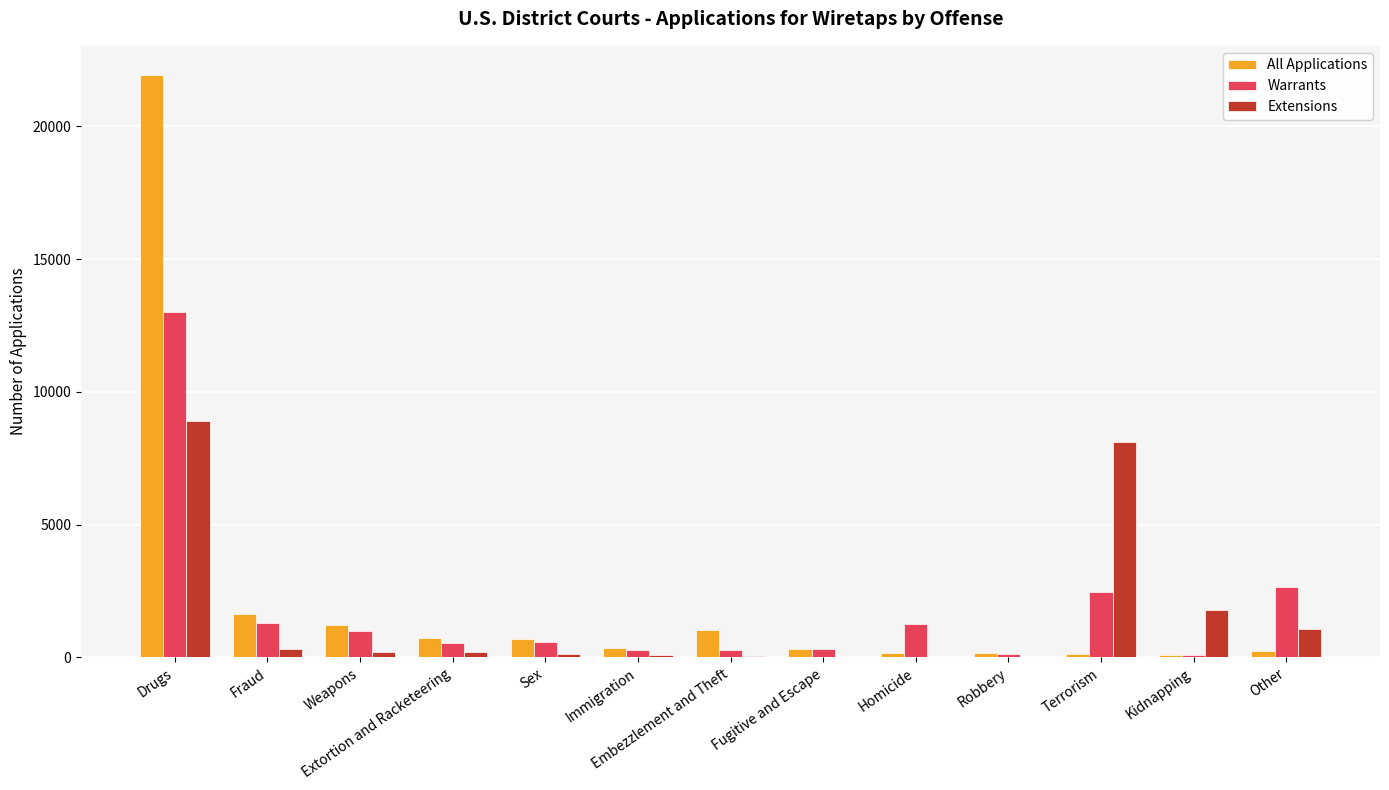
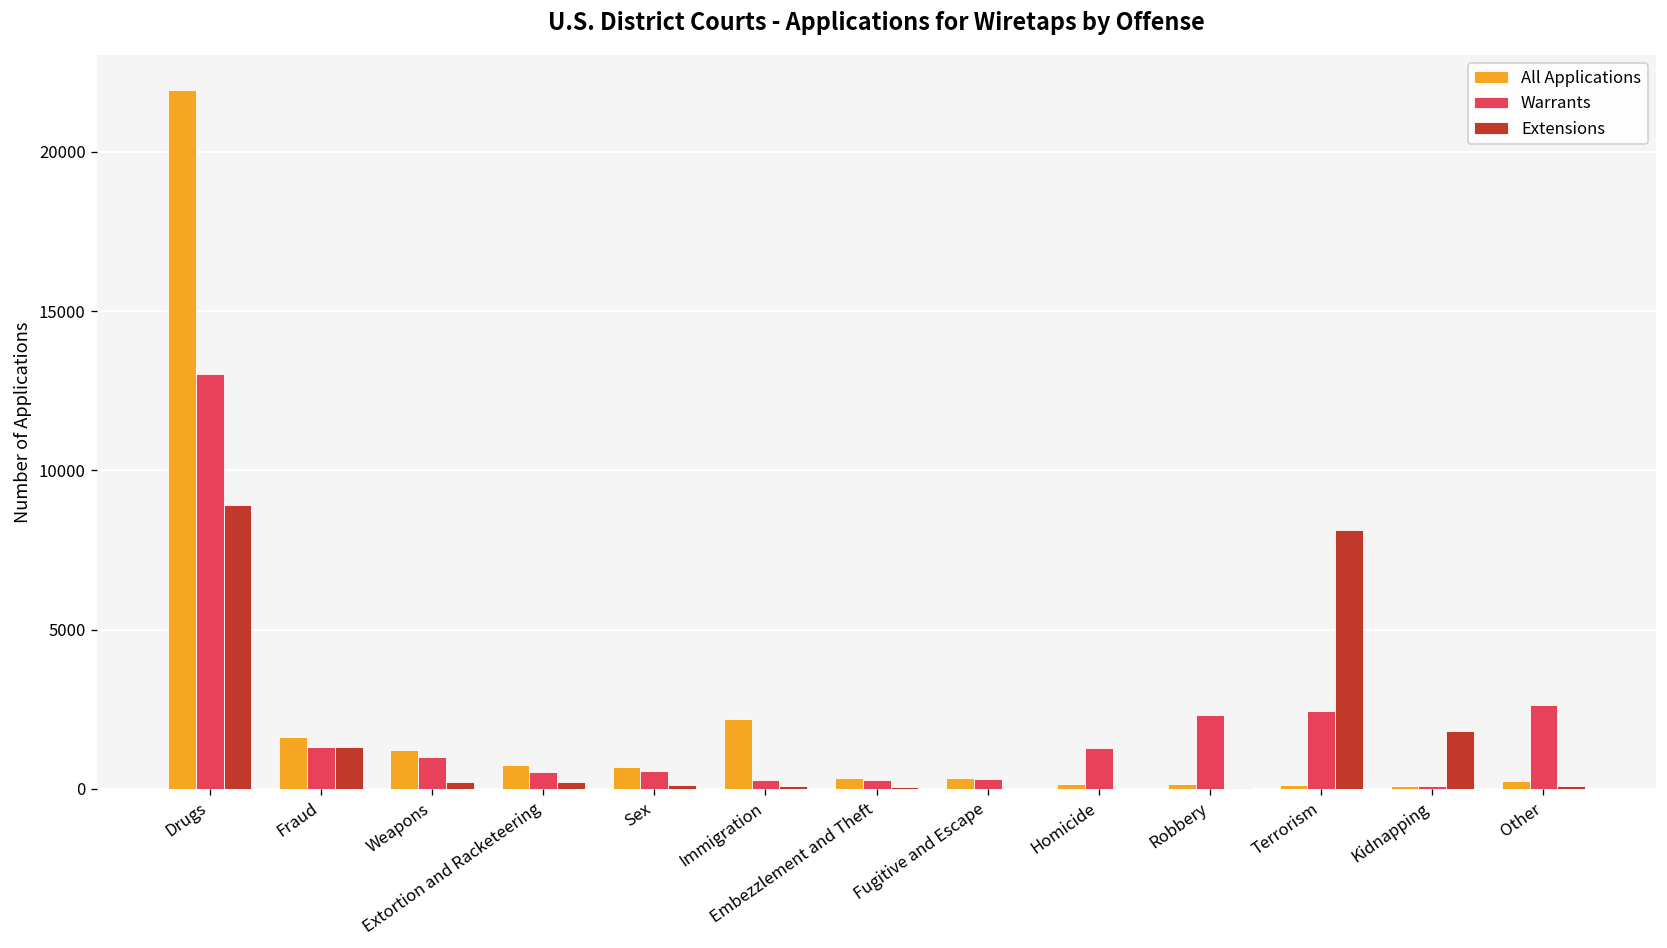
  {
    "All Applications": {
      "Drugs": 21900,
      "Fraud": 1600,
      "Weapons": 1200,
      "Extortion and Racketeering": 700,
      "Sex": 700,
-     "Immigration": 400,
-     "Embezzlement and Theft": 1000,
+     "Immigration": 2200,
+     "Embezzlement and Theft": 300,
      "Fugitive and Escape": 300,
      "Homicide": 200,
      "Robbery": 200,
      "Terrorism": 100,
      "Other": 300
    },
    "Warrants": {
      "Drugs": 13000,
      "Fraud": 1300,
      "Weapons": 1000,
      "Extortion and Racketeering": 500,
      "Sex": 600,
      "Immigration": 300,
      "Embezzlement and Theft": 300,
      "Fugitive and Escape": 300,
      "Homicide": 1300,
-     "Robbery": 100,
+     "Robbery": 2300,
      "Terrorism": 2500,
      "Other": 2600
    },
    "Extensions": {
      "Drugs": 8900,
-     "Fraud": 300,
+     "Fraud": 1300,
      "Weapons": 200,
      "Extortion and Racketeering": 200,
      "Sex": 100,
      "Terrorism": 8100,
      "Kidnapping": 1800,
-     "Other": 1100
+     "Other": 100
    }
  }
